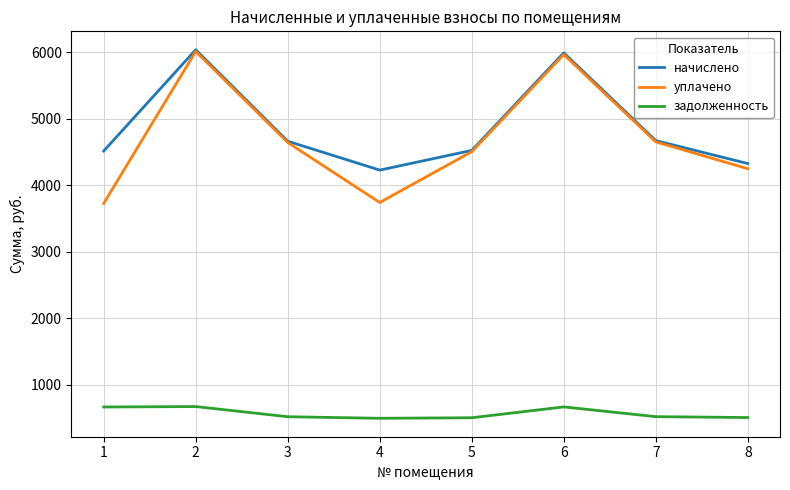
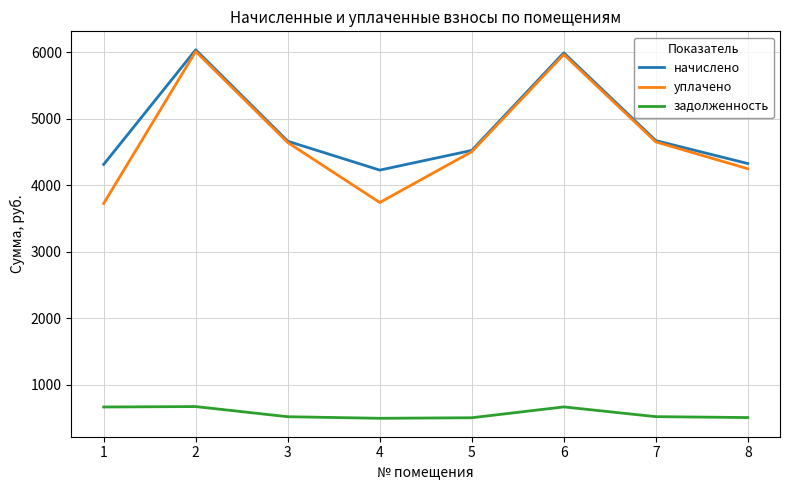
  {
    "начислено": {
-     "1": 4500,
+     "1": 4300,
      "4": 4200,
      "8": 4300
    },
    "уплачено": {
      "1": 3700,
      "4": 3700,
      "8": 4200
    },
    "задолженность": {
      "1": 700,
      "2": 700,
      "3": 500,
      "4": 500,
      "5": 500,
      "6": 700,
      "7": 500,
      "8": 500
    }
  }
